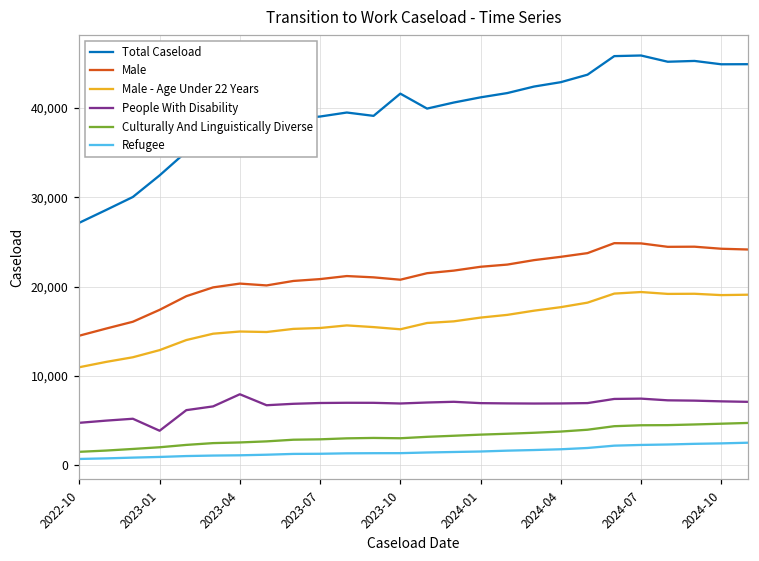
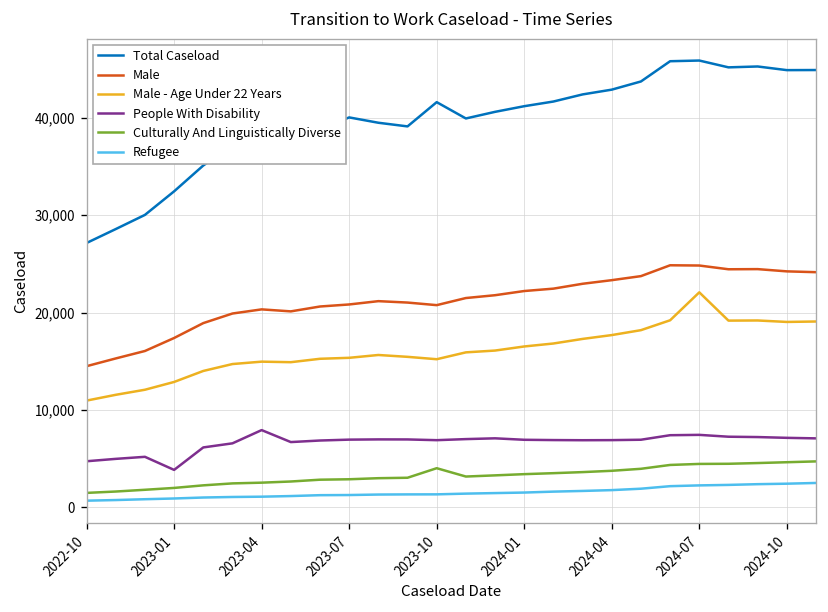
  {
    "Total Caseload": {
      "2022-10": "27,000",
      "2023-01": "32,000",
-     "2023-07": "39,000",
+     "2023-07": "40,000",
      "2023-10": "42,000",
      "2024-01": "41,000",
      "2024-04": "43,000",
      "2024-07": "46,000",
      "2024-10": "45,000"
    },
    "Male": {
      "2022-10": "14,000",
      "2023-01": "17,000",
      "2023-04": "20,000",
      "2023-07": "21,000",
      "2023-10": "21,000",
      "2024-01": "22,000",
      "2024-04": "23,000",
      "2024-07": "25,000",
      "2024-10": "24,000"
    },
    "Male - Age Under 22 Years": {
      "2022-10": "11,000",
      "2023-01": "13,000",
      "2023-04": "15,000",
      "2023-07": "15,000",
      "2023-10": "15,000",
      "2024-01": "17,000",
      "2024-04": "18,000",
-     "2024-07": "19,000",
+     "2024-07": "22,000",
      "2024-10": "19,000"
    },
    "People With Disability": {
      "2022-10": "5,000",
      "2023-01": "4,000",
      "2023-04": "8,000",
      "2023-07": "7,000",
      "2023-10": "7,000",
      "2024-01": "7,000",
      "2024-04": "7,000",
      "2024-07": "7,000",
      "2024-10": "7,000"
    },
    "Culturally And Linguistically Diverse": {
      "2022-10": "1,000",
      "2023-01": "2,000",
      "2023-04": "3,000",
      "2023-07": "3,000",
-     "2023-10": "3,000",
+     "2023-10": "4,000",
      "2024-01": "3,000",
      "2024-04": "4,000",
      "2024-07": "4,000",
      "2024-10": "5,000"
    },
    "Refugee": {
      "2022-10": "1,000",
      "2023-01": "1,000",
      "2023-04": "1,000",
      "2023-07": "1,000",
      "2023-10": "1,000",
      "2024-01": "2,000",
      "2024-04": "2,000",
      "2024-07": "2,000",
      "2024-10": "2,000"
    }
  }
